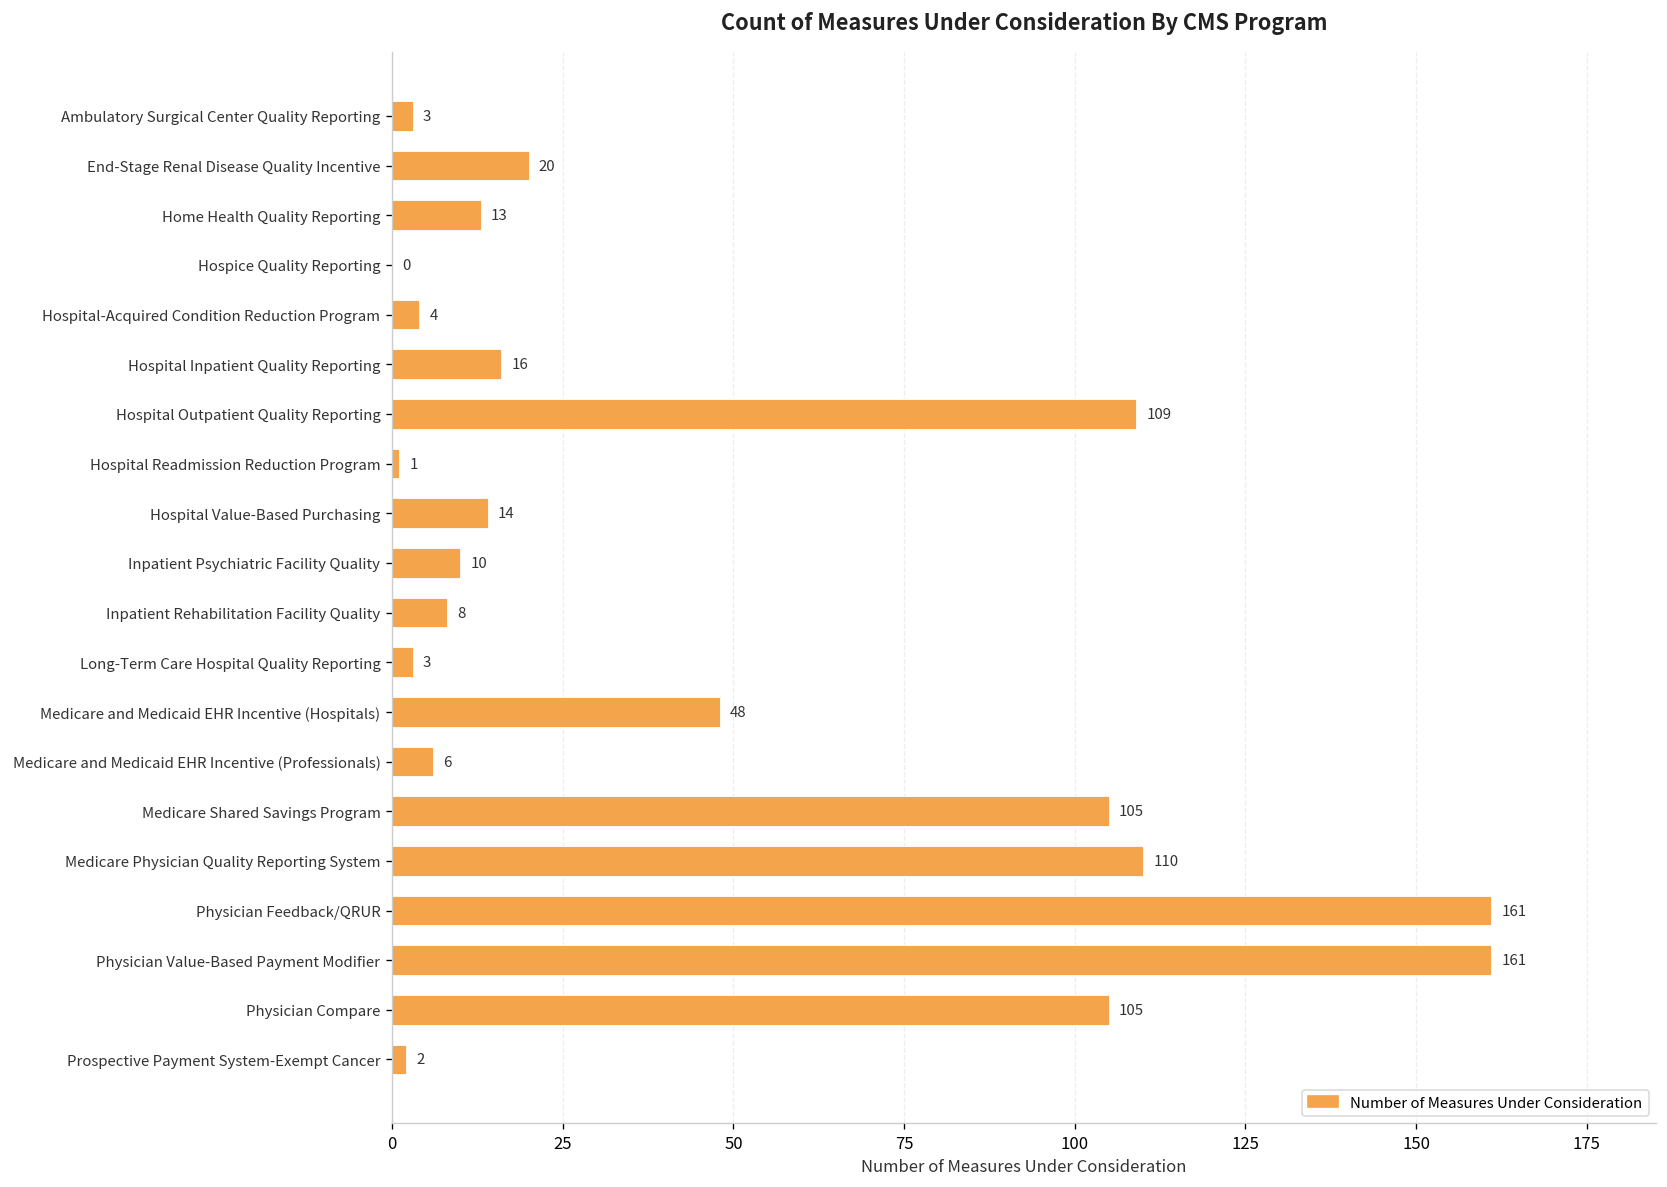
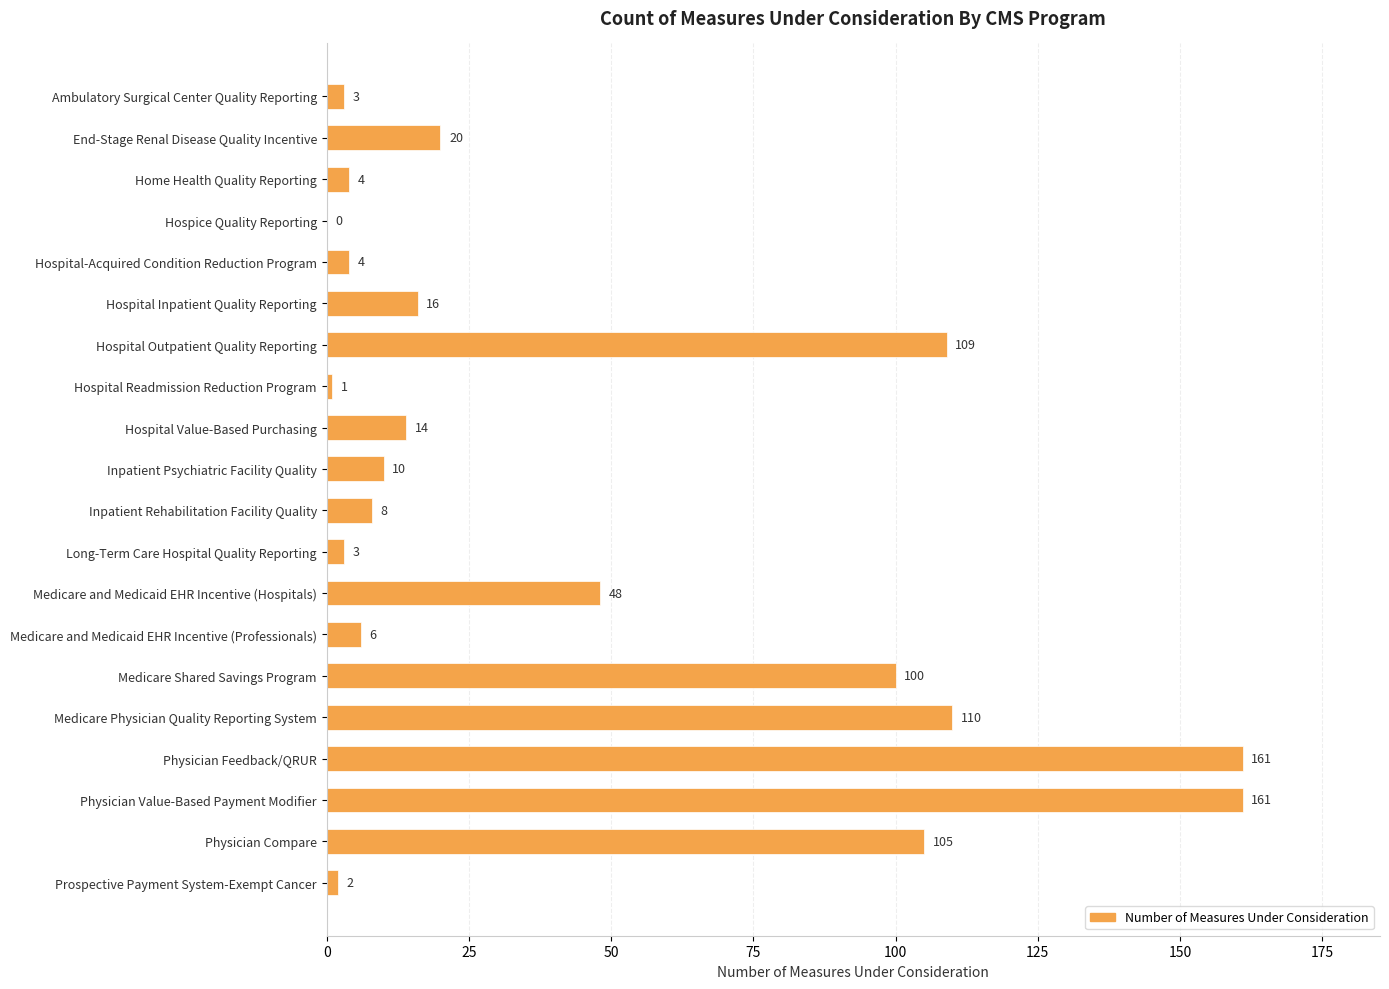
  {
    "Ambulatory Surgical Center Quality Reporting": 3,
    "End-Stage Renal Disease Quality Incentive": 20,
-   "Home Health Quality Reporting": 13,
+   "Home Health Quality Reporting": 4,
    "Hospice Quality Reporting": 0,
    "Hospital-Acquired Condition Reduction Program": 4,
    "Hospital Inpatient Quality Reporting": 16,
    "Hospital Outpatient Quality Reporting": 109,
    "Hospital Readmission Reduction Program": 1,
    "Hospital Value-Based Purchasing": 14,
    "Inpatient Psychiatric Facility Quality": 10,
    "Inpatient Rehabilitation Facility Quality": 8,
    "Long-Term Care Hospital Quality Reporting": 3,
    "Medicare and Medicaid EHR Incentive (Hospitals)": 48,
    "Medicare and Medicaid EHR Incentive (Professionals)": 6,
-   "Medicare Shared Savings Program": 105,
+   "Medicare Shared Savings Program": 100,
    "Medicare Physician Quality Reporting System": 110,
    "Physician Feedback/QRUR": 161,
    "Physician Value-Based Payment Modifier": 161,
    "Physician Compare": 105,
    "Prospective Payment System-Exempt Cancer": 2
  }
